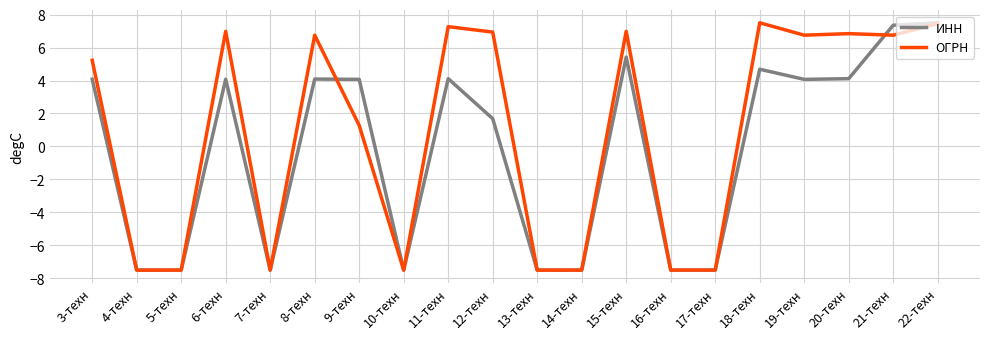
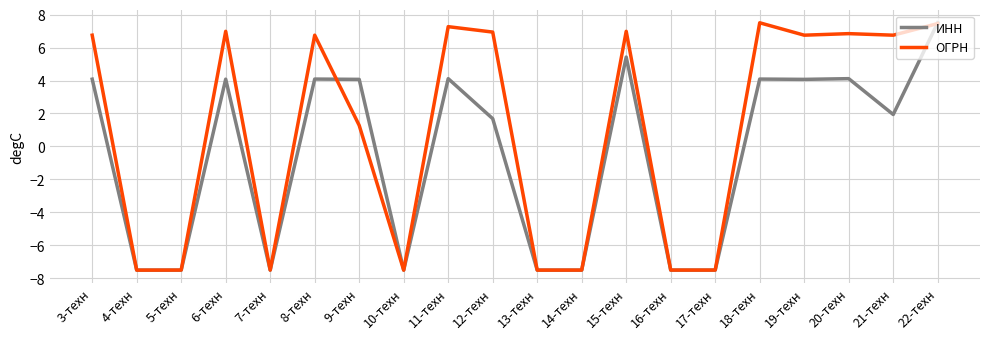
  {
    "ИНН": {
      "3-техн": 4.1,
      "6-техн": 4.1,
      "8-техн": 4.1,
      "9-техн": 4.1,
      "11-техн": 4.1,
      "12-техн": 1.7,
      "15-техн": 5.4,
-     "18-техн": 4.7,
+     "18-техн": 4.1,
      "19-техн": 4.1,
      "20-техн": 4.1,
-     "21-техн": 7.4
+     "21-техн": 1.9
    },
    "ОГРН": {
-     "3-техн": 5.2,
+     "3-техн": 6.7,
      "6-техн": 7.0,
      "8-техн": 6.7,
      "9-техн": 1.3,
      "11-техн": 7.3,
      "12-техн": 6.9,
      "15-техн": 7.0,
      "18-техн": 7.5,
      "19-техн": 6.7,
      "20-техн": 6.8,
      "21-техн": 6.7
    }
  }
